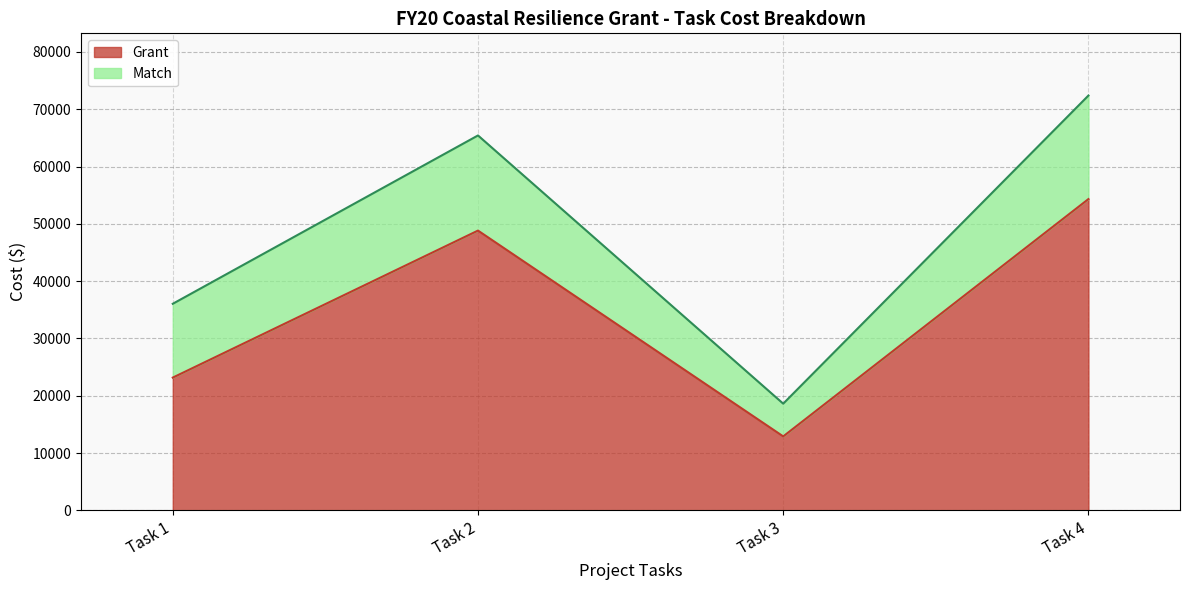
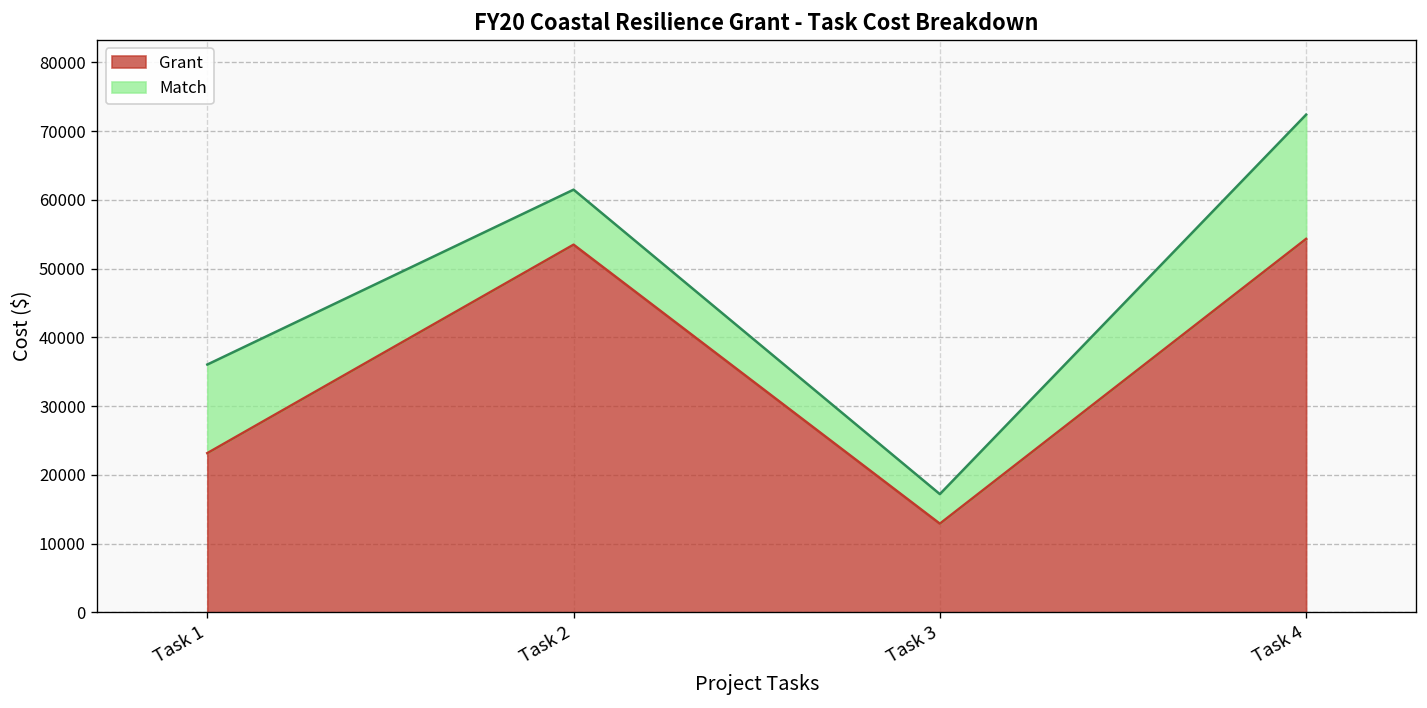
  {
    "Grant": {
      "Task 1": 23000,
-     "Task 2": 49000,
+     "Task 2": 53000,
      "Task 3": 13000,
      "Task 4": 54000
    },
    "Match": {
      "Task 1": 13000,
-     "Task 2": 17000,
-     "Task 3": 6000,
+     "Task 2": 8000,
+     "Task 3": 4000,
      "Task 4": 18000
    }
  }
